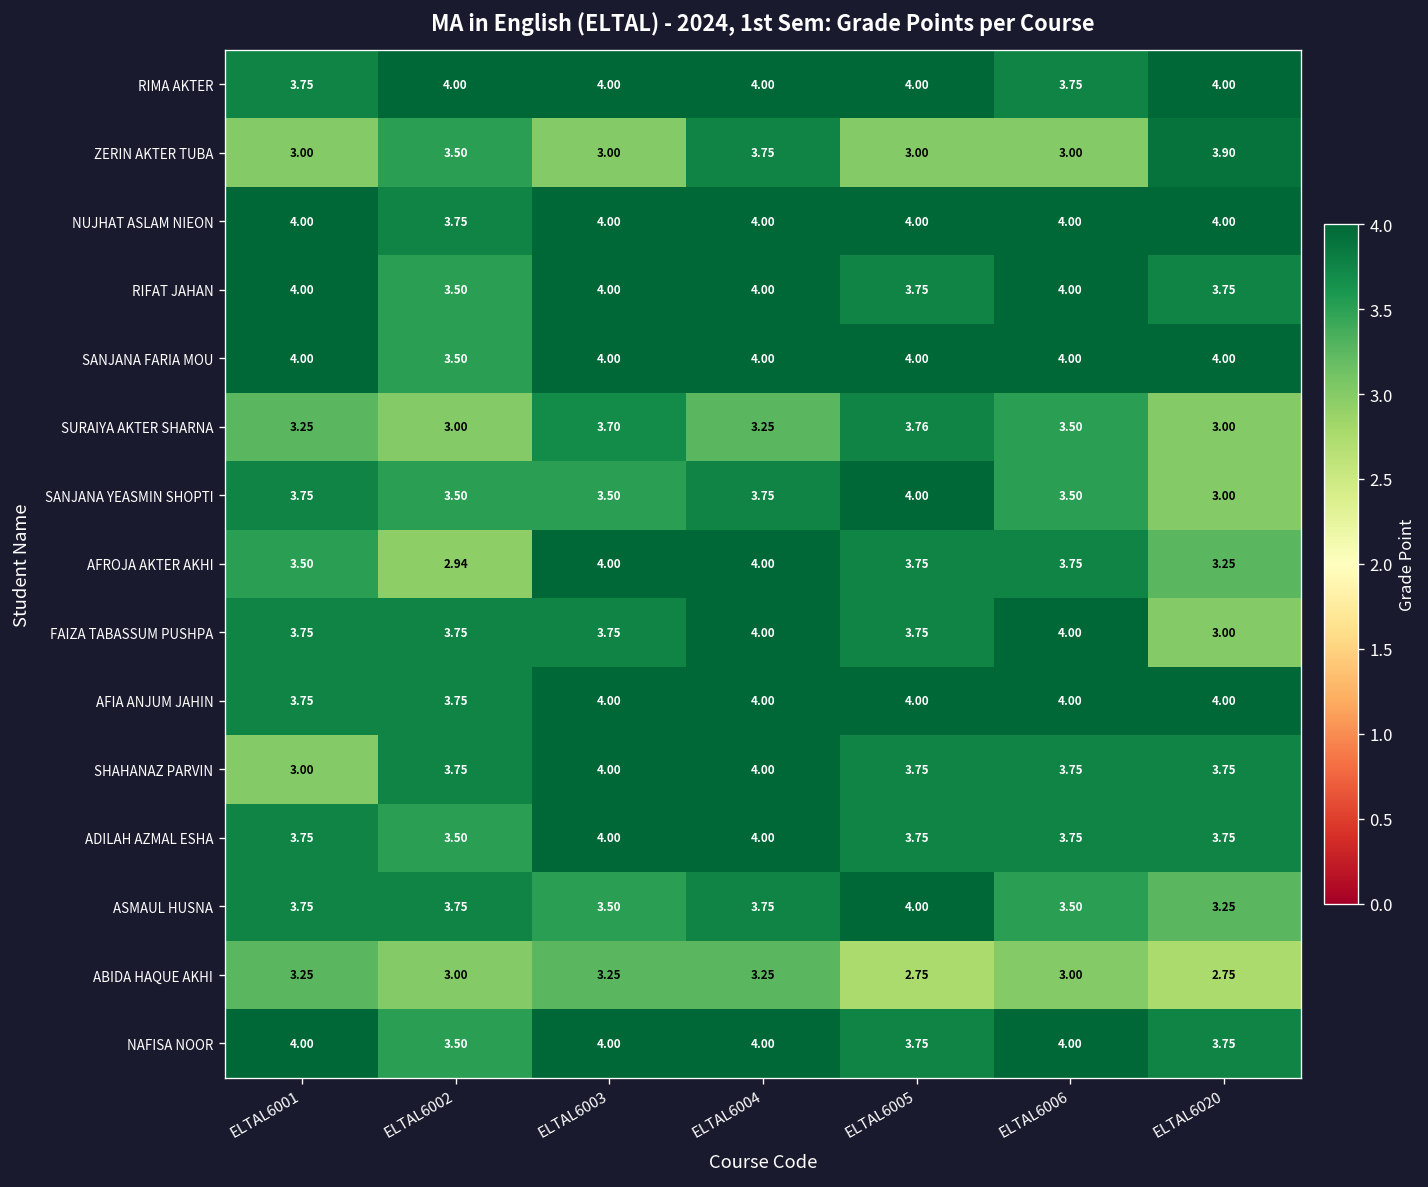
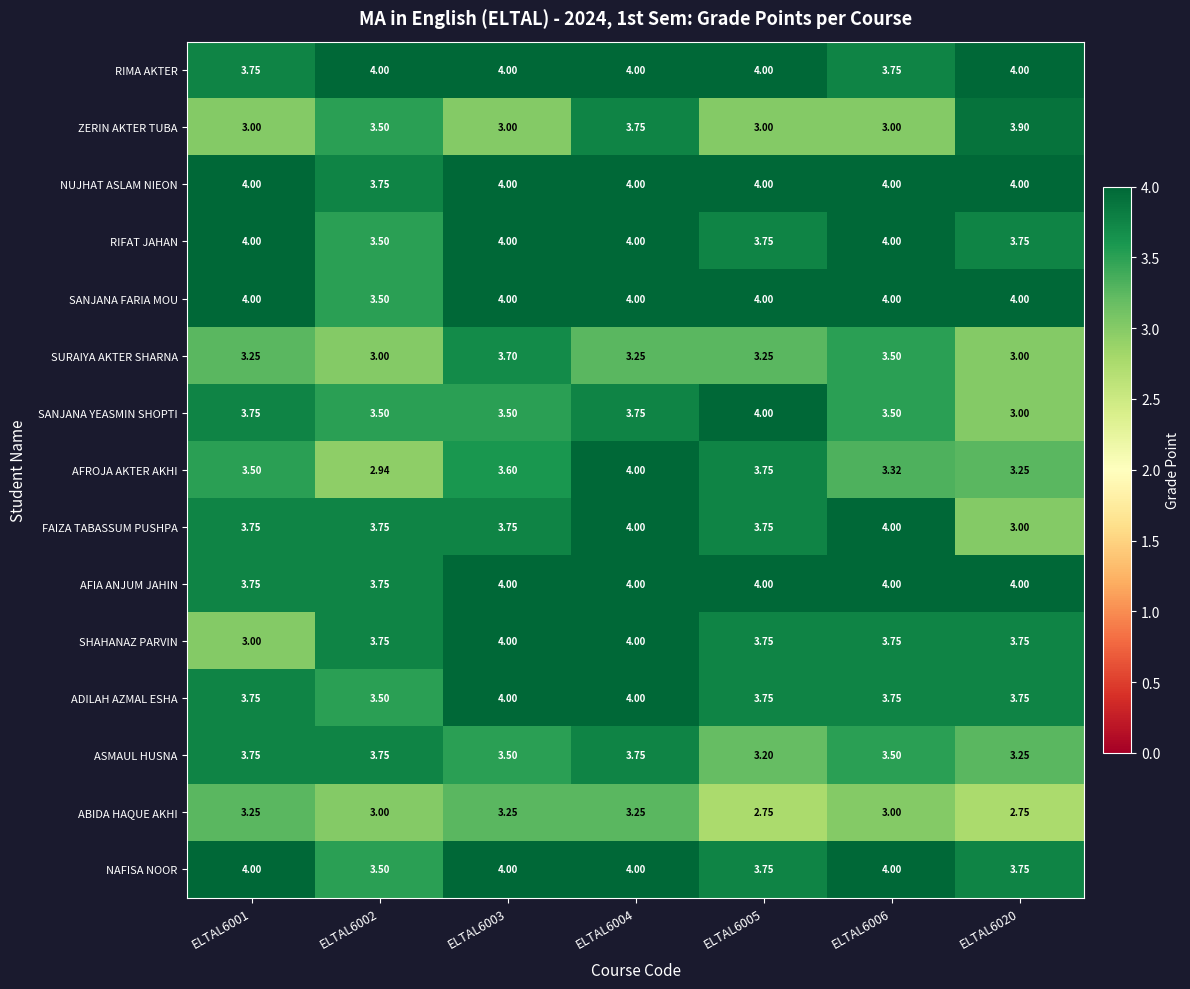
  {
    "RIMA AKTER": {
      "ELTAL6001": 3.75,
      "ELTAL6002": 4.00,
      "ELTAL6003": 4.00,
      "ELTAL6004": 4.00,
      "ELTAL6005": 4.00,
      "ELTAL6006": 3.75,
      "ELTAL6020": 4.00
    },
    "ZERIN AKTER TUBA": {
      "ELTAL6001": 3.00,
      "ELTAL6002": 3.50,
      "ELTAL6003": 3.00,
      "ELTAL6004": 3.75,
      "ELTAL6005": 3.00,
      "ELTAL6006": 3.00,
      "ELTAL6020": 3.90
    },
    "NUJHAT ASLAM NIEON": {
      "ELTAL6001": 4.00,
      "ELTAL6002": 3.75,
      "ELTAL6003": 4.00,
      "ELTAL6004": 4.00,
      "ELTAL6005": 4.00,
      "ELTAL6006": 4.00,
      "ELTAL6020": 4.00
    },
    "RIFAT JAHAN": {
      "ELTAL6001": 4.00,
      "ELTAL6002": 3.50,
      "ELTAL6003": 4.00,
      "ELTAL6004": 4.00,
      "ELTAL6005": 3.75,
      "ELTAL6006": 4.00,
      "ELTAL6020": 3.75
    },
    "SANJANA FARIA MOU": {
      "ELTAL6001": 4.00,
      "ELTAL6002": 3.50,
      "ELTAL6003": 4.00,
      "ELTAL6004": 4.00,
      "ELTAL6005": 4.00,
      "ELTAL6006": 4.00,
      "ELTAL6020": 4.00
    },
    "SURAIYA AKTER SHARNA": {
      "ELTAL6001": 3.25,
      "ELTAL6002": 3.00,
      "ELTAL6003": 3.70,
      "ELTAL6004": 3.25,
-     "ELTAL6005": 3.76,
+     "ELTAL6005": 3.25,
      "ELTAL6006": 3.50,
      "ELTAL6020": 3.00
    },
    "SANJANA YEASMIN SHOPTI": {
      "ELTAL6001": 3.75,
      "ELTAL6002": 3.50,
      "ELTAL6003": 3.50,
      "ELTAL6004": 3.75,
      "ELTAL6005": 4.00,
      "ELTAL6006": 3.50,
      "ELTAL6020": 3.00
    },
    "AFROJA AKTER AKHI": {
      "ELTAL6001": 3.50,
      "ELTAL6002": 2.94,
-     "ELTAL6003": 4.00,
+     "ELTAL6003": 3.60,
      "ELTAL6004": 4.00,
      "ELTAL6005": 3.75,
-     "ELTAL6006": 3.75,
+     "ELTAL6006": 3.32,
      "ELTAL6020": 3.25
    },
    "FAIZA TABASSUM PUSHPA": {
      "ELTAL6001": 3.75,
      "ELTAL6002": 3.75,
      "ELTAL6003": 3.75,
      "ELTAL6004": 4.00,
      "ELTAL6005": 3.75,
      "ELTAL6006": 4.00,
      "ELTAL6020": 3.00
    },
    "AFIA ANJUM JAHIN": {
      "ELTAL6001": 3.75,
      "ELTAL6002": 3.75,
      "ELTAL6003": 4.00,
      "ELTAL6004": 4.00,
      "ELTAL6005": 4.00,
      "ELTAL6006": 4.00,
      "ELTAL6020": 4.00
    },
    "SHAHANAZ PARVIN": {
      "ELTAL6001": 3.00,
      "ELTAL6002": 3.75,
      "ELTAL6003": 4.00,
      "ELTAL6004": 4.00,
      "ELTAL6005": 3.75,
      "ELTAL6006": 3.75,
      "ELTAL6020": 3.75
    },
    "ADILAH AZMAL ESHA": {
      "ELTAL6001": 3.75,
      "ELTAL6002": 3.50,
      "ELTAL6003": 4.00,
      "ELTAL6004": 4.00,
      "ELTAL6005": 3.75,
      "ELTAL6006": 3.75,
      "ELTAL6020": 3.75
    },
    "ASMAUL HUSNA": {
      "ELTAL6001": 3.75,
      "ELTAL6002": 3.75,
      "ELTAL6003": 3.50,
      "ELTAL6004": 3.75,
-     "ELTAL6005": 4.00,
+     "ELTAL6005": 3.20,
      "ELTAL6006": 3.50,
      "ELTAL6020": 3.25
    },
    "ABIDA HAQUE AKHI": {
      "ELTAL6001": 3.25,
      "ELTAL6002": 3.00,
      "ELTAL6003": 3.25,
      "ELTAL6004": 3.25,
      "ELTAL6005": 2.75,
      "ELTAL6006": 3.00,
      "ELTAL6020": 2.75
    },
    "NAFISA NOOR": {
      "ELTAL6001": 4.00,
      "ELTAL6002": 3.50,
      "ELTAL6003": 4.00,
      "ELTAL6004": 4.00,
      "ELTAL6005": 3.75,
      "ELTAL6006": 4.00,
      "ELTAL6020": 3.75
    }
  }
